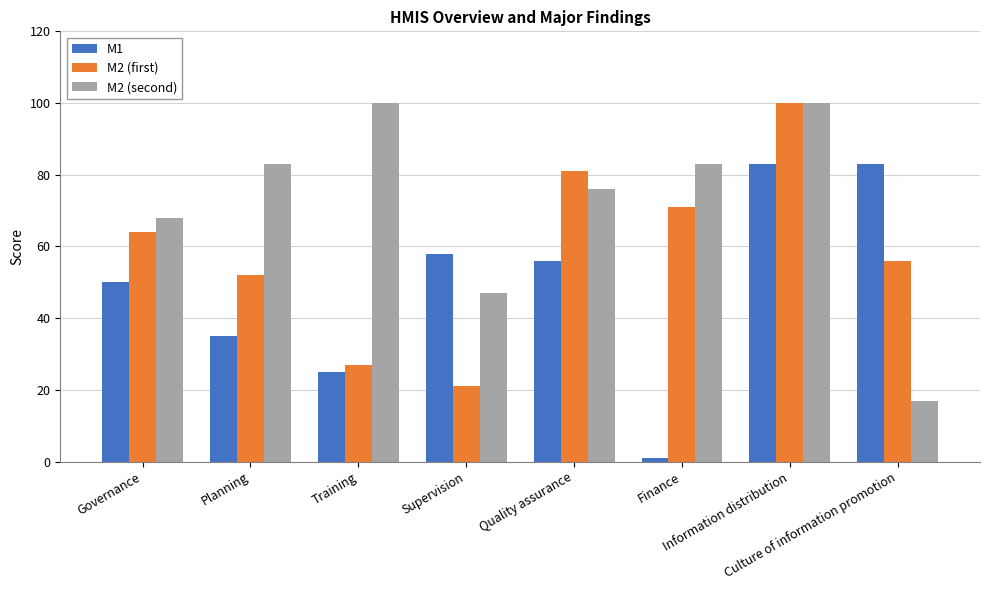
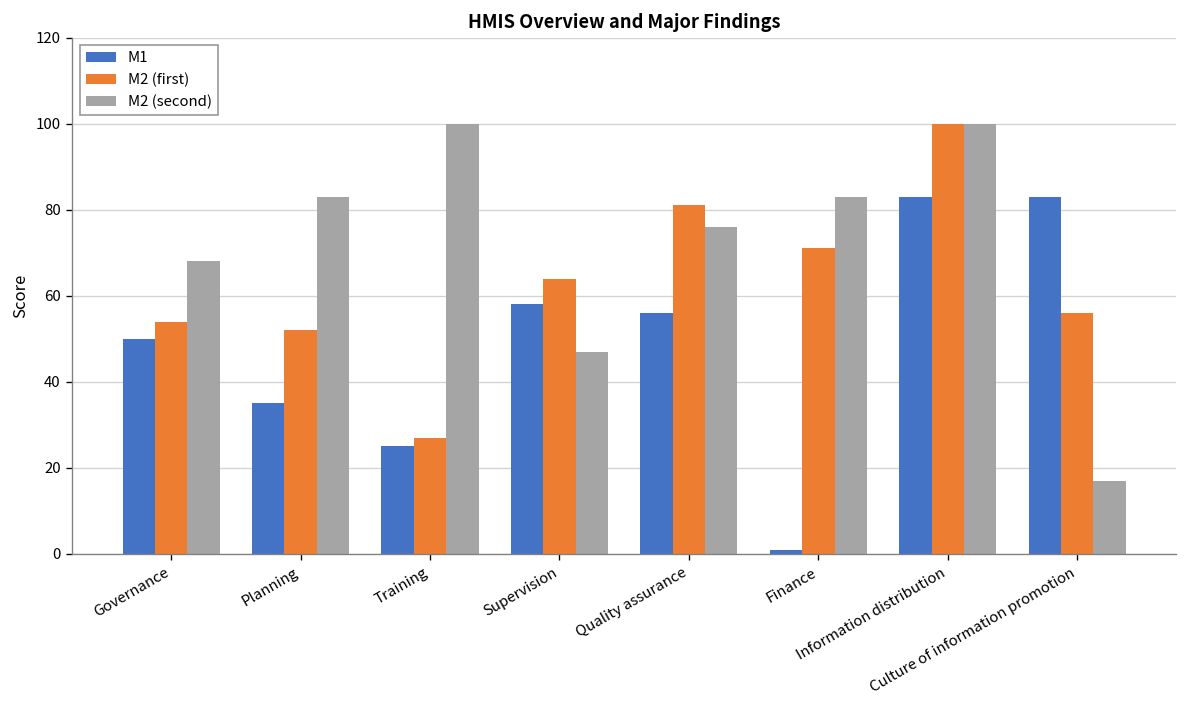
  {
    "M1": {
      "Governance": 50,
      "Planning": 35,
      "Training": 25,
      "Supervision": 58,
      "Quality assurance": 56,
      "Finance": 1,
      "Information distribution": 83,
      "Culture of information promotion": 83
    },
    "M2 (first)": {
-     "Governance": 64,
+     "Governance": 54,
      "Planning": 52,
      "Training": 27,
-     "Supervision": 21,
+     "Supervision": 64,
      "Quality assurance": 81,
      "Finance": 71,
      "Information distribution": 100,
      "Culture of information promotion": 56
    },
    "M2 (second)": {
      "Governance": 68,
      "Planning": 83,
      "Training": 100,
      "Supervision": 47,
      "Quality assurance": 76,
      "Finance": 83,
      "Information distribution": 100,
      "Culture of information promotion": 17
    }
  }
